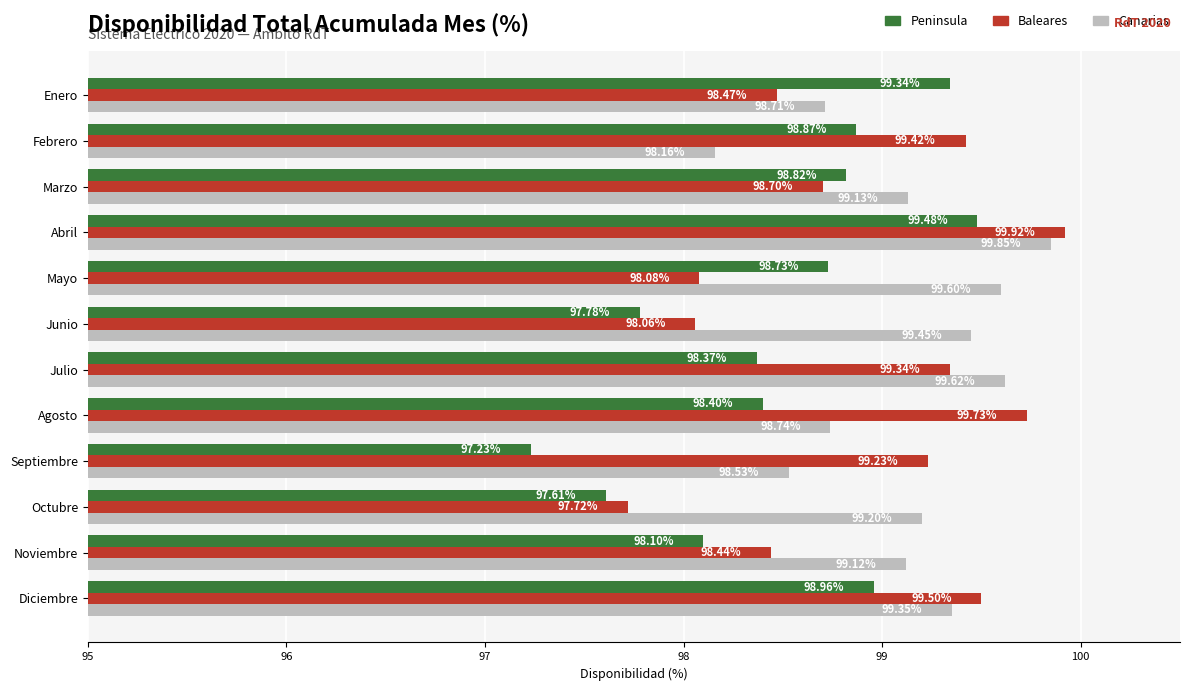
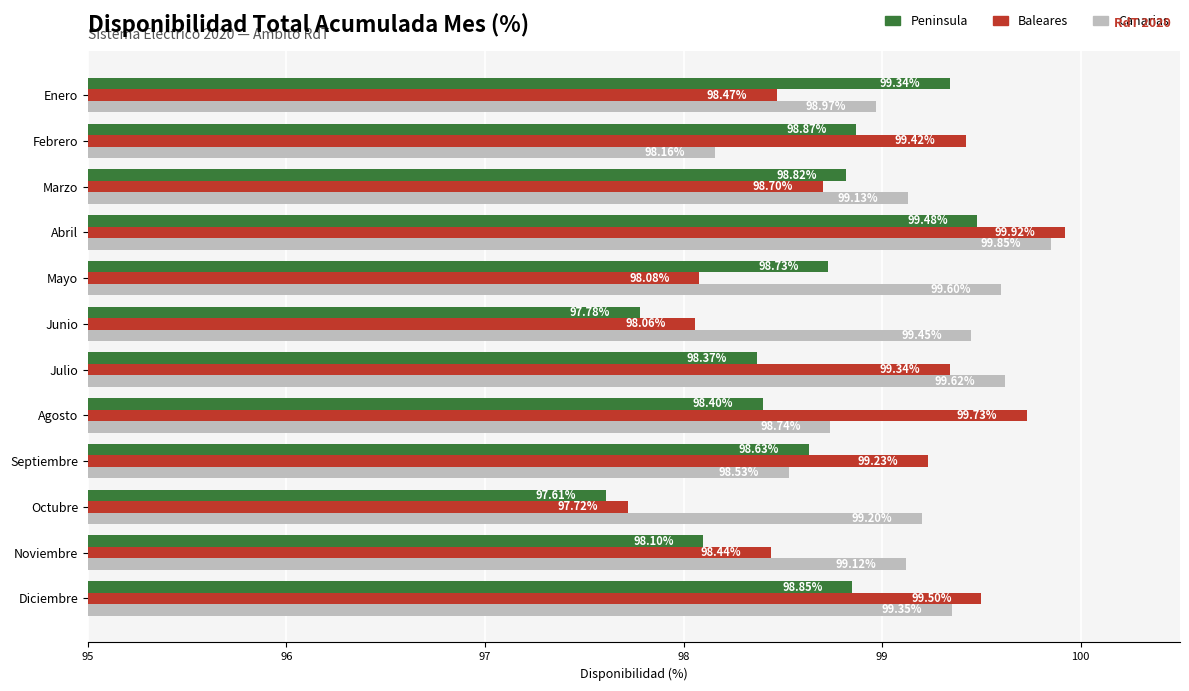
  {
    "Peninsula": {
      "Enero": "99.34%",
      "Febrero": "98.87%",
      "Marzo": "98.82%",
      "Abril": "99.48%",
      "Mayo": "98.73%",
      "Junio": "97.78%",
      "Julio": "98.37%",
      "Agosto": "98.40%",
-     "Septiembre": "97.23%",
+     "Septiembre": "98.63%",
      "Octubre": "97.61%",
      "Noviembre": "98.10%",
-     "Diciembre": "98.96%"
+     "Diciembre": "98.85%"
    },
    "Baleares": {
      "Enero": "98.47%",
      "Febrero": "99.42%",
      "Marzo": "98.70%",
      "Abril": "99.92%",
      "Mayo": "98.08%",
      "Junio": "98.06%",
      "Julio": "99.34%",
      "Agosto": "99.73%",
      "Septiembre": "99.23%",
      "Octubre": "97.72%",
      "Noviembre": "98.44%",
      "Diciembre": "99.50%"
    },
    "Canarias": {
-     "Enero": "98.71%",
+     "Enero": "98.97%",
      "Febrero": "98.16%",
      "Marzo": "99.13%",
      "Abril": "99.85%",
      "Mayo": "99.60%",
      "Junio": "99.45%",
      "Julio": "99.62%",
      "Agosto": "98.74%",
      "Septiembre": "98.53%",
      "Octubre": "99.20%",
      "Noviembre": "99.12%",
      "Diciembre": "99.35%"
    }
  }
